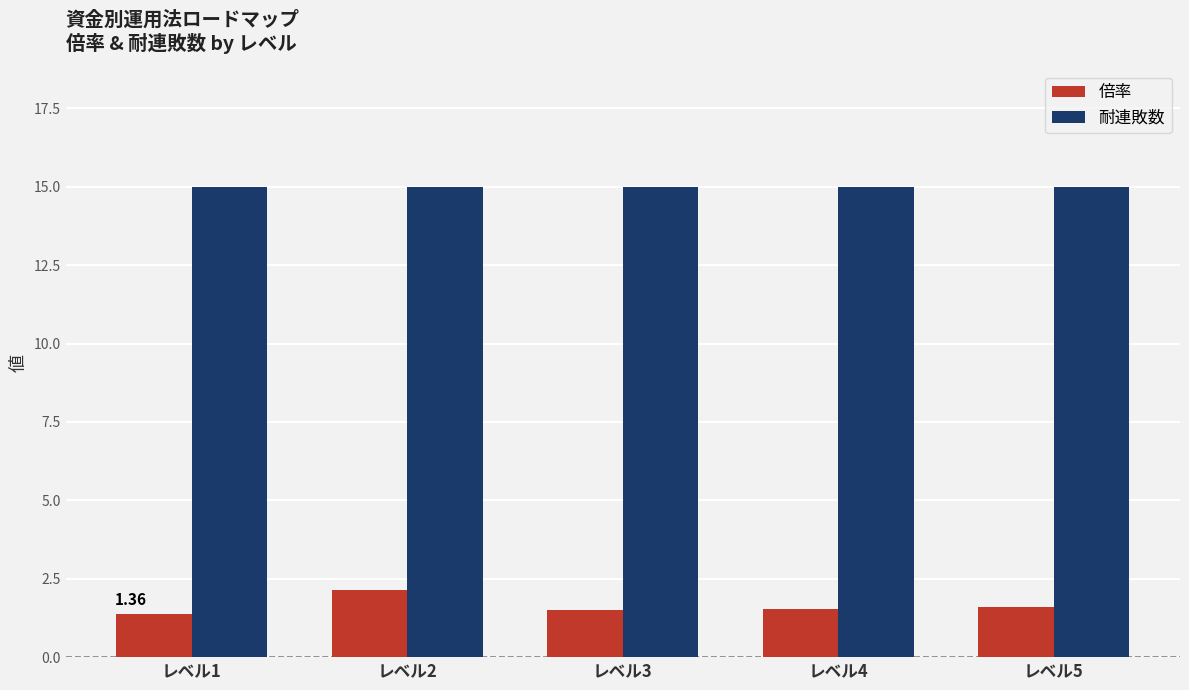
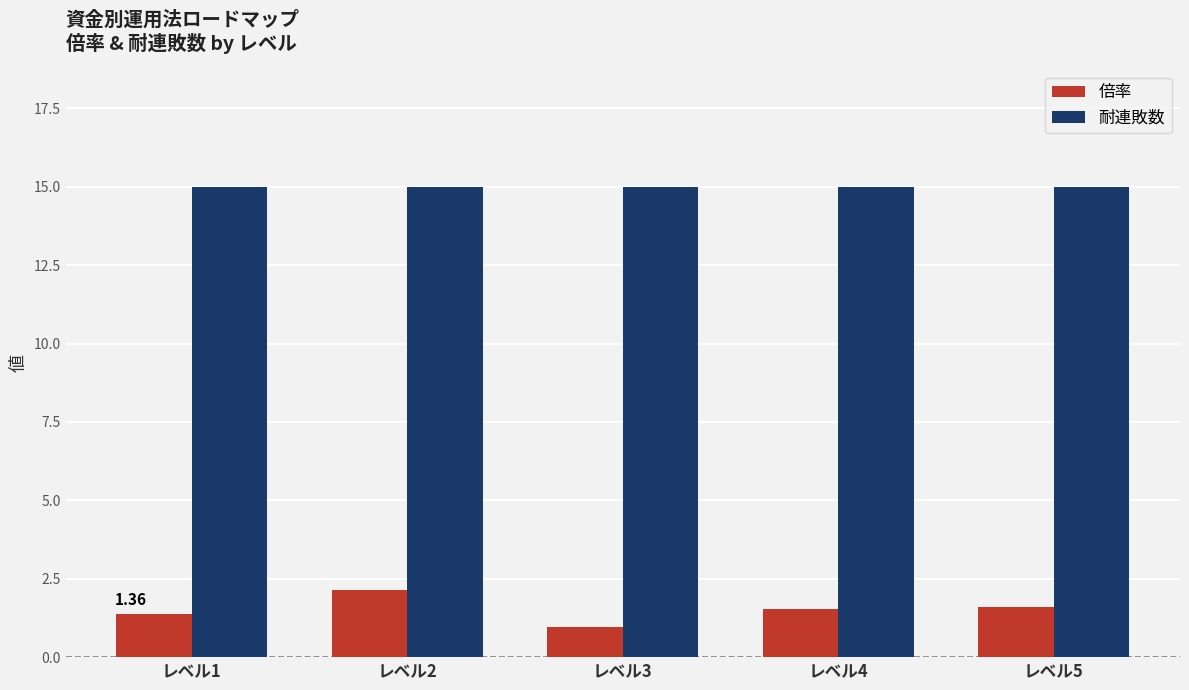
  {
    "倍率": {
      "レベル2": 2.2,
-     "レベル3": 1.5,
+     "レベル3": 1.0,
      "レベル4": 1.6,
      "レベル5": 1.6
    },
    "耐連敗数": {
      "レベル1": 15.0,
      "レベル2": 15.0,
      "レベル3": 15.0,
      "レベル4": 15.0,
      "レベル5": 15.0
    }
  }
